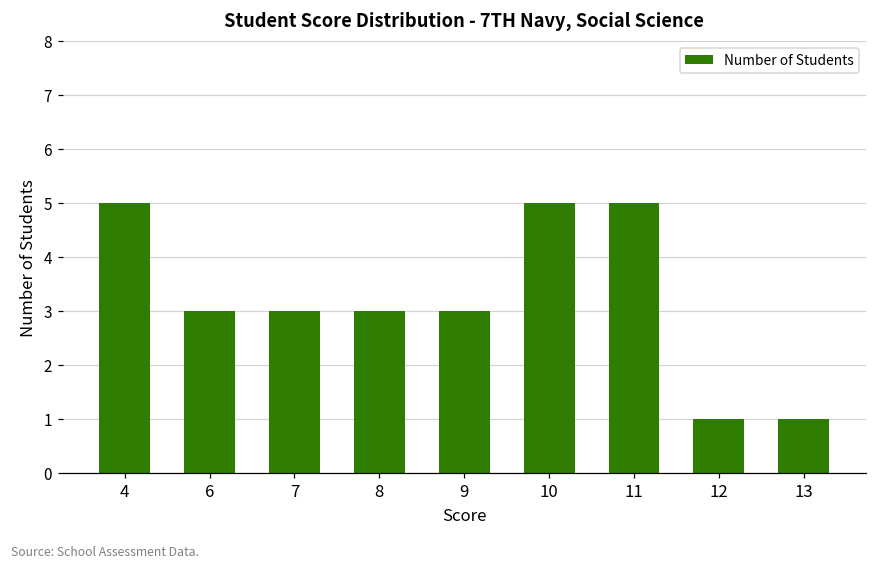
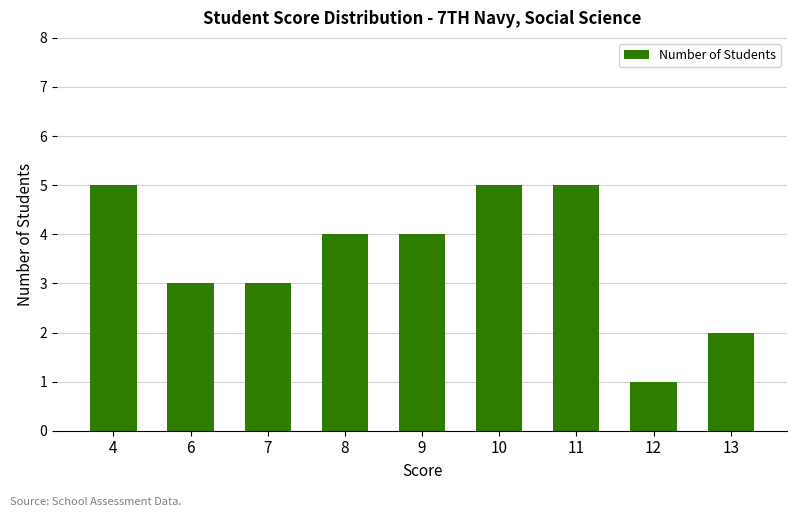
  {
    "4": 5,
    "6": 3,
    "7": 3,
-   "8": 3,
-   "9": 3,
+   "8": 4,
+   "9": 4,
    "10": 5,
    "11": 5,
    "12": 1,
-   "13": 1
+   "13": 2
  }
